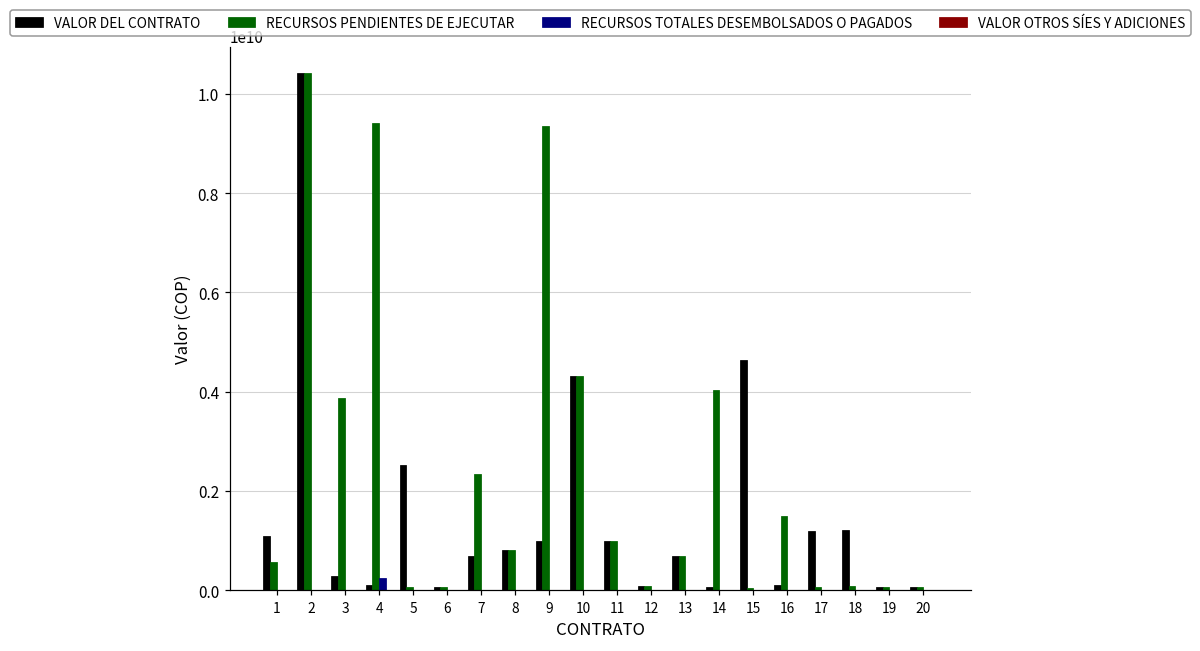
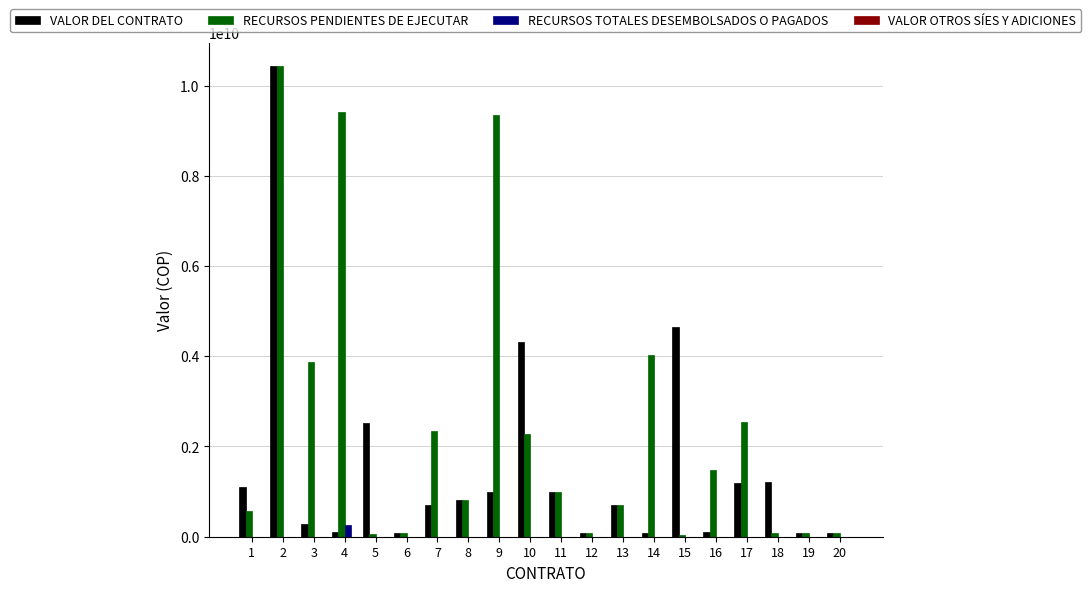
  {
    "VALOR DEL CONTRATO": {
      "1": 1100000000,
      "2": 10400000000,
      "3": 300000000,
      "4": 100000000,
      "5": 2500000000,
      "6": 100000000,
      "7": 700000000,
      "8": 800000000,
      "9": 1000000000,
      "10": 4300000000,
      "11": 1000000000,
      "12": 100000000,
      "13": 700000000,
      "14": 100000000,
      "15": 4600000000,
      "16": 100000000,
      "17": 1200000000,
      "18": 1200000000,
      "19": 100000000,
      "20": 100000000
    },
    "RECURSOS PENDIENTES DE EJECUTAR": {
      "1": 600000000,
      "2": 10400000000,
      "3": 3900000000,
      "4": 9400000000,
      "5": 100000000,
      "6": 100000000,
      "7": 2400000000,
      "8": 800000000,
      "9": 9300000000,
-     "10": 4300000000,
+     "10": 2300000000,
      "11": 1000000000,
      "12": 100000000,
      "13": 700000000,
      "14": 4000000000,
      "16": 1500000000,
-     "17": 100000000,
+     "17": 2500000000,
      "18": 100000000,
      "19": 100000000,
      "20": 100000000
    },
    "RECURSOS TOTALES DESEMBOLSADOS O PAGADOS": {
      "1": 0,
      "2": 0,
      "4": 300000000,
      "6": 0,
      "7": 0,
      "8": 0,
      "9": 0,
      "10": 0,
      "11": 0,
      "12": 0,
      "13": 0,
      "14": 0,
      "15": 0,
      "16": 0,
      "17": 0,
      "18": 0,
      "19": 0,
      "20": 0
    },
    "VALOR OTROS SÍES Y ADICIONES": {
      "1": 0,
      "2": 0,
      "3": 0,
      "4": 0,
      "5": 0,
      "6": 0,
      "7": 0,
      "8": 0,
      "9": 0,
      "10": 0,
      "11": 0,
      "12": 0,
      "13": 0,
      "14": 0,
      "15": 0,
      "16": 0,
      "17": 0,
      "18": 0,
      "19": 0,
      "20": 0
    }
  }
